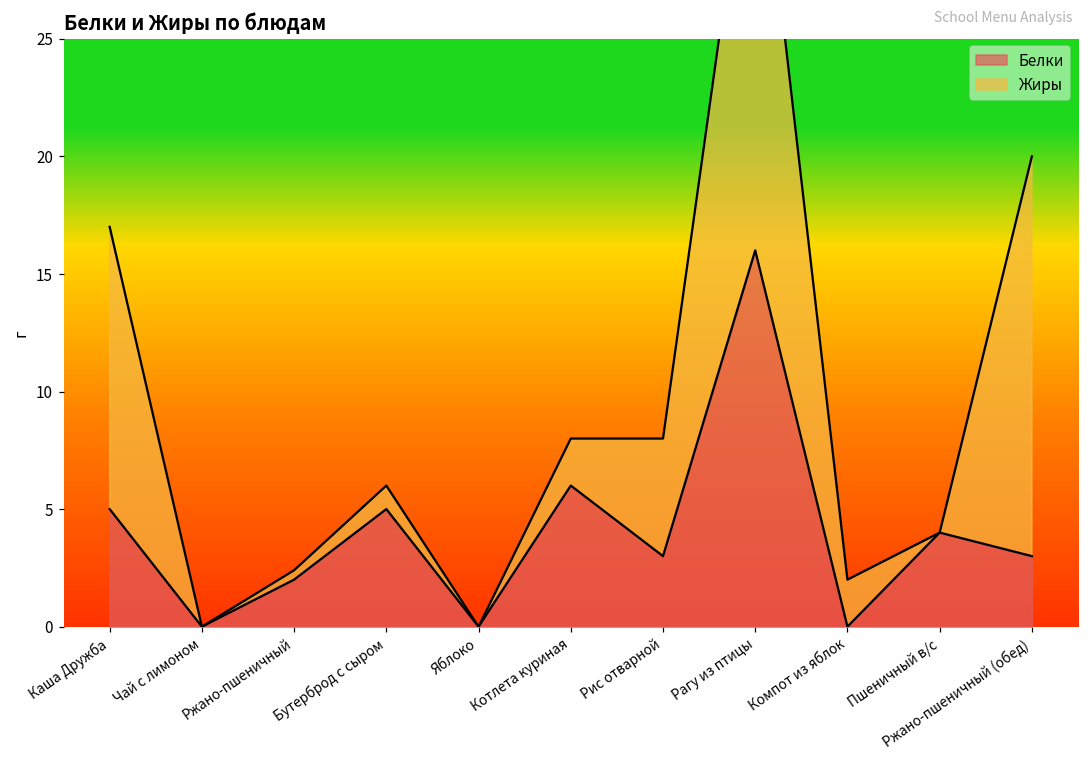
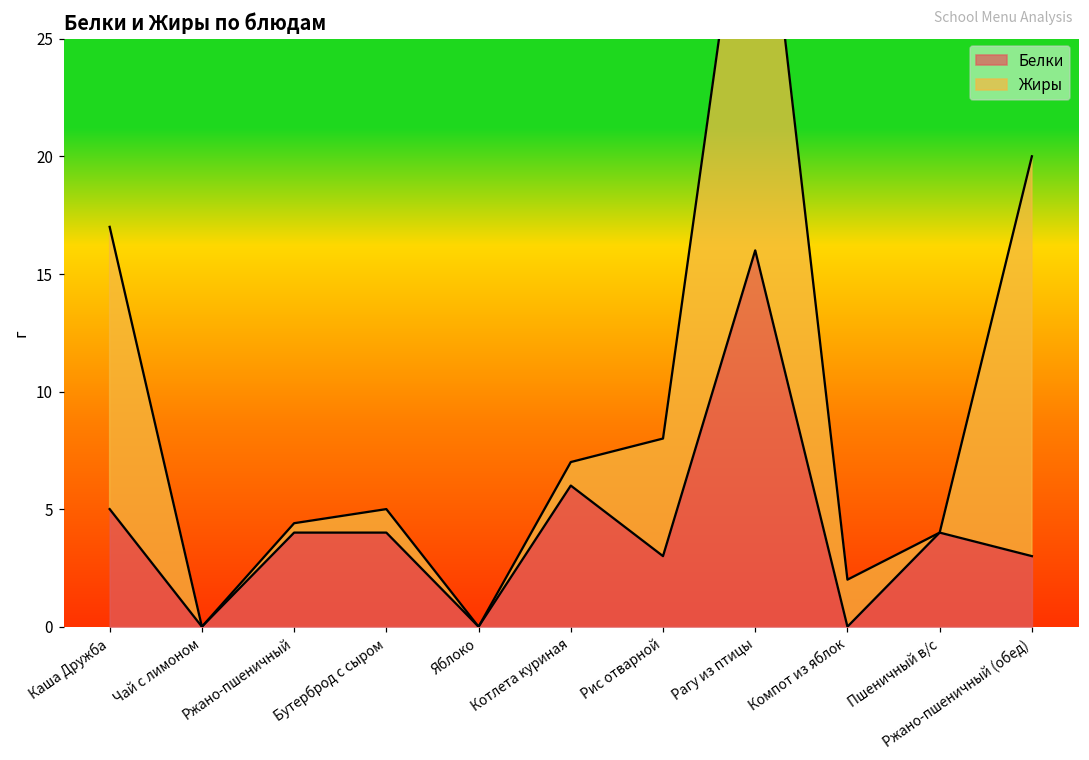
  {
    "Белки": {
      "Каша Дружба": 5,
-     "Ржано-пшеничный": 2,
-     "Бутерброд с сыром": 5,
+     "Ржано-пшеничный": 4,
+     "Бутерброд с сыром": 4,
      "Котлета куриная": 6,
      "Рис отварной": 3,
      "Рагу из птицы": 16,
      "Компот из яблок": 0,
      "Ржано-пшеничный (обед)": 3
    },
    "Жиры": {
      "Каша Дружба": 12,
      "Ржано-пшеничный": 0.4,
      "Бутерброд с сыром": 1,
-     "Котлета куриная": 2,
+     "Котлета куриная": 1,
      "Рис отварной": 5,
      "Компот из яблок": 2,
      "Ржано-пшеничный (обед)": 17
    }
  }
